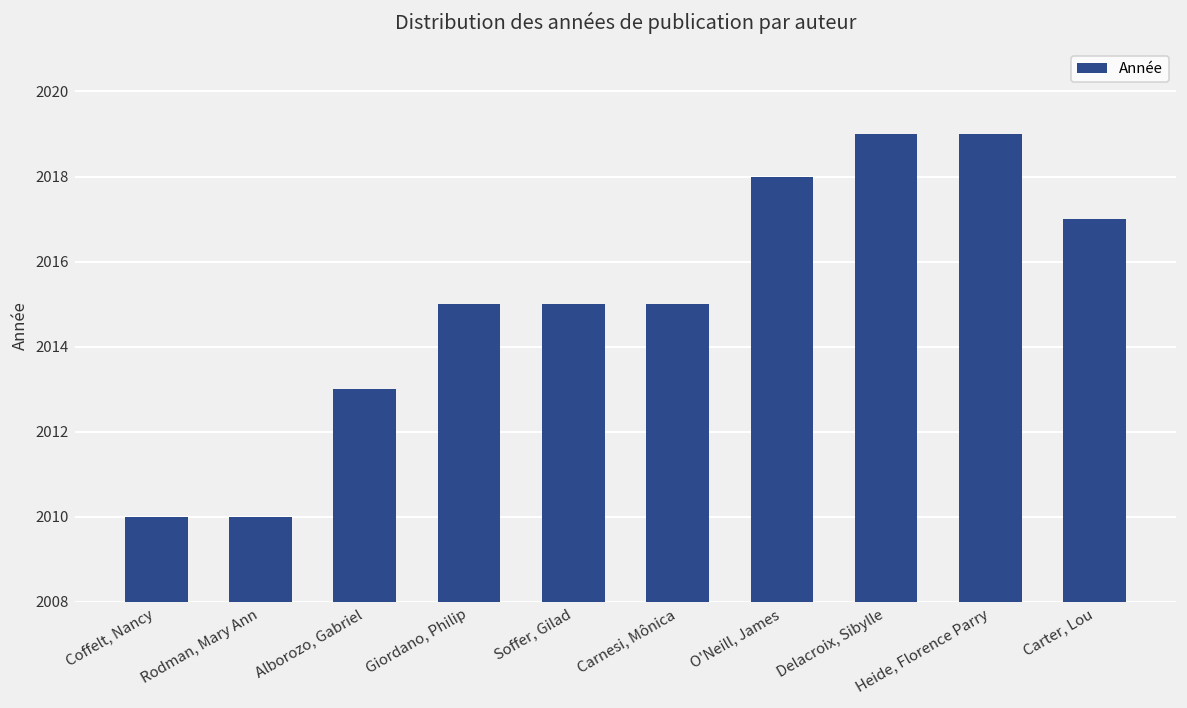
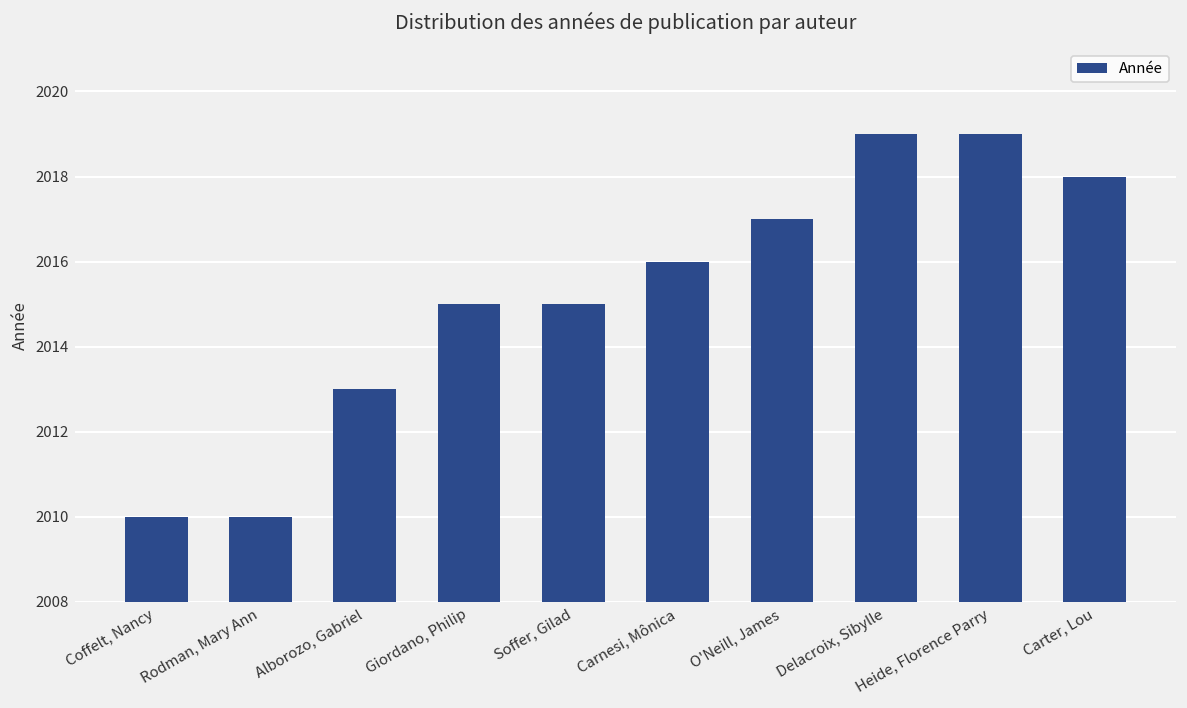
  {
    "Coffelt, Nancy": 2010,
    "Rodman, Mary Ann": 2010,
    "Alborozo, Gabriel": 2013,
    "Giordano, Philip": 2015,
    "Soffer, Gilad": 2015,
-   "Carnesi, Mônica": 2015,
-   "O'Neill, James": 2018,
+   "Carnesi, Mônica": 2016,
+   "O'Neill, James": 2017,
    "Delacroix, Sibylle": 2019,
    "Heide, Florence Parry": 2019,
-   "Carter, Lou": 2017
+   "Carter, Lou": 2018
  }
